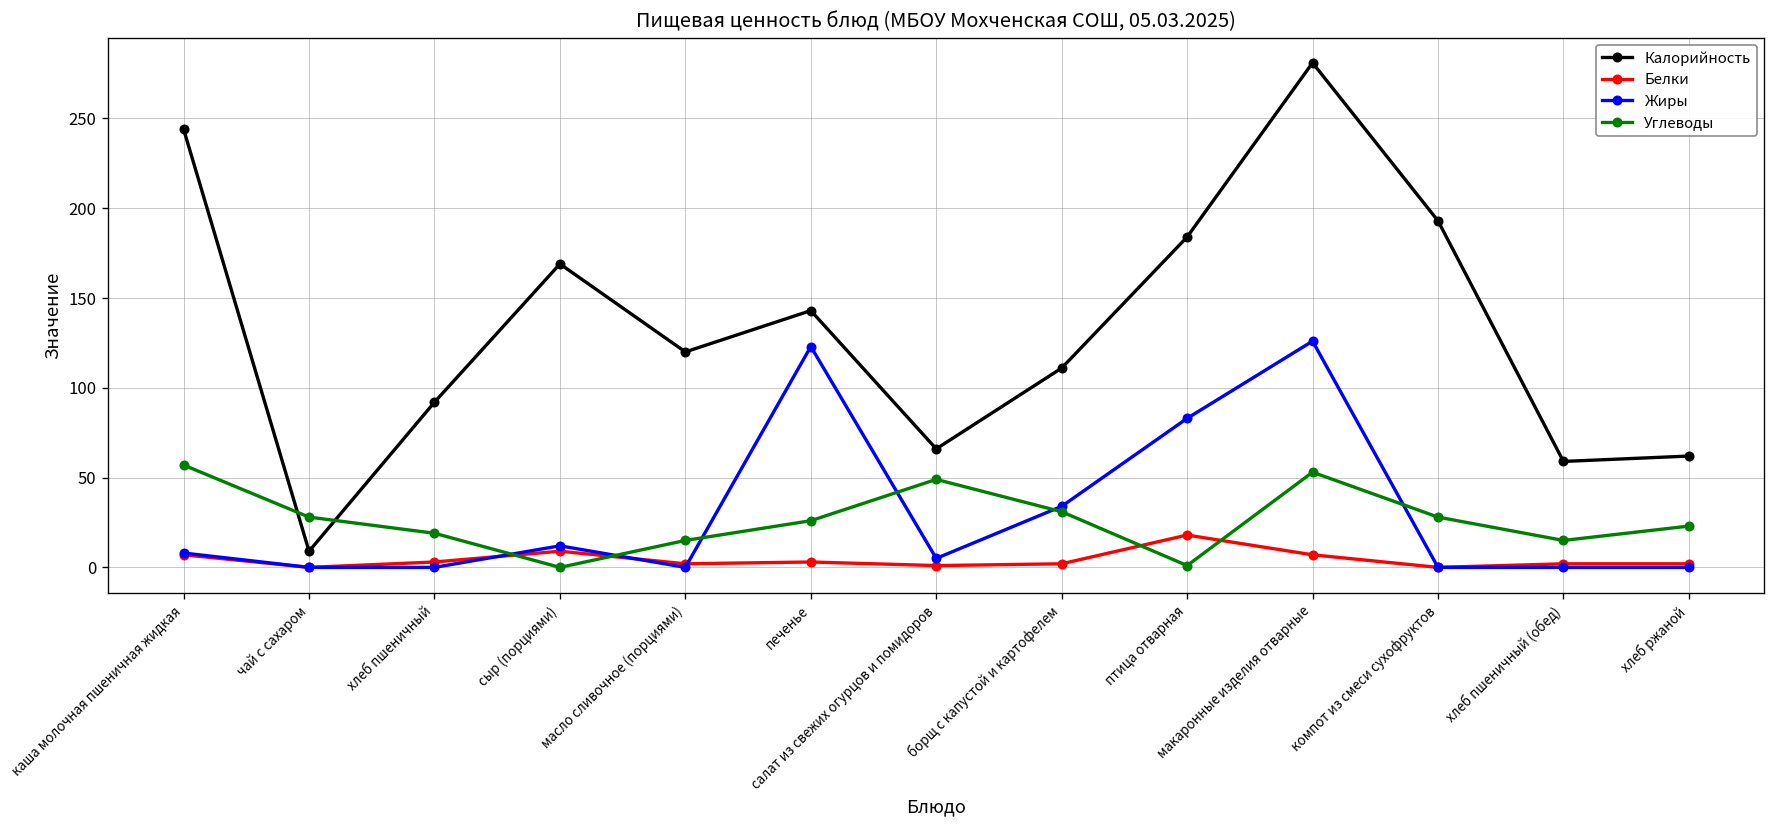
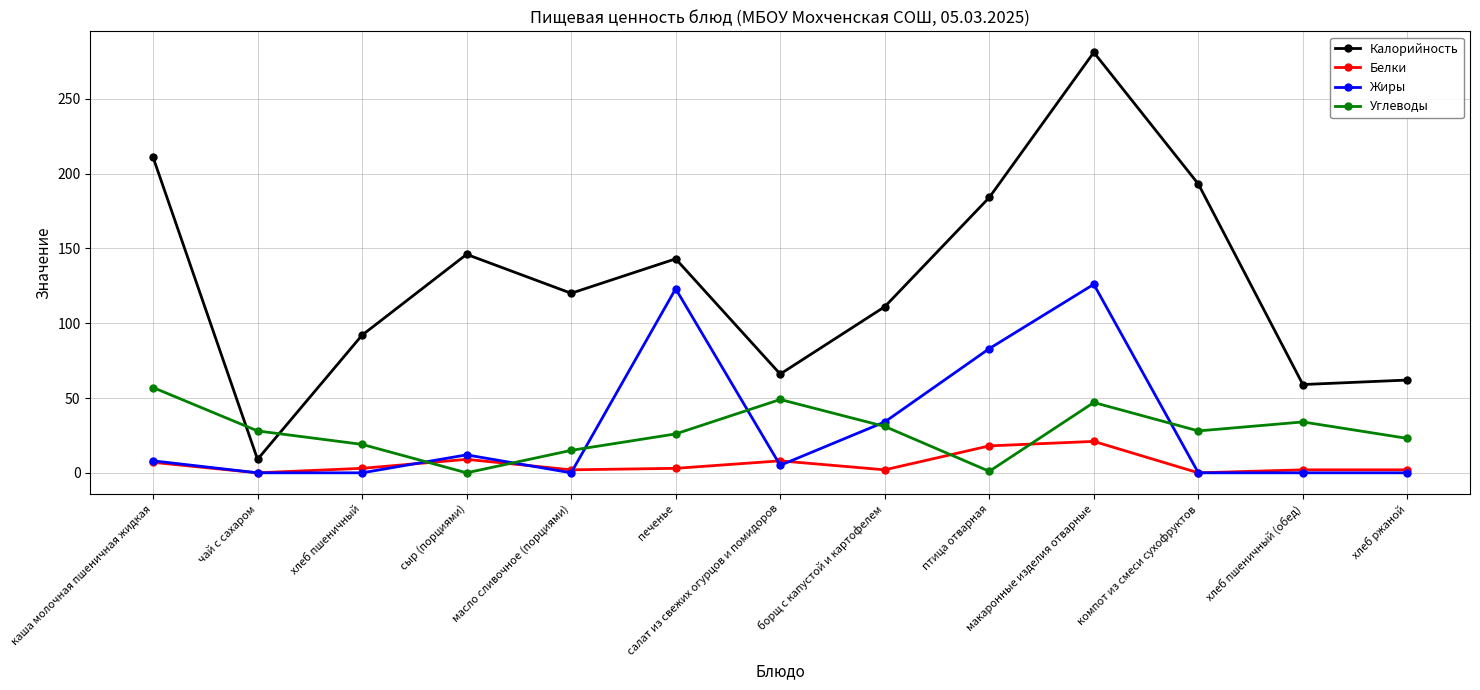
  {
    "Калорийность": {
-     "каша молочная пшеничная жидкая": 244,
+     "каша молочная пшеничная жидкая": 211,
      "чай с сахаром": 9,
      "хлеб пшеничный": 92,
-     "сыр (порциями)": 169,
+     "сыр (порциями)": 146,
      "масло сливочное (порциями)": 120,
      "печенье": 143,
      "салат из свежих огурцов и помидоров": 66,
      "борщ с капустой и картофелем": 111,
      "птица отварная": 184,
      "макаронные изделия отварные": 281,
      "компот из смеси сухофруктов": 193,
      "хлеб пшеничный (обед)": 59,
      "хлеб ржаной": 62
    },
    "Белки": {
      "хлеб пшеничный": 3,
      "сыр (порциями)": 9,
      "масло сливочное (порциями)": 2,
      "печенье": 3,
-     "салат из свежих огурцов и помидоров": 1,
+     "салат из свежих огурцов и помидоров": 8,
      "борщ с капустой и картофелем": 2,
      "птица отварная": 18,
-     "макаронные изделия отварные": 7,
+     "макаронные изделия отварные": 21,
      "хлеб пшеничный (обед)": 2,
      "хлеб ржаной": 2
    },
    "Жиры": {
      "хлеб пшеничный": 0,
      "сыр (порциями)": 12,
      "масло сливочное (порциями)": 0,
      "печенье": 123,
      "салат из свежих огурцов и помидоров": 5,
      "борщ с капустой и картофелем": 34,
      "птица отварная": 83,
      "макаронные изделия отварные": 126,
      "хлеб пшеничный (обед)": 0,
      "хлеб ржаной": 0
    },
    "Углеводы": {
      "каша молочная пшеничная жидкая": 57,
      "чай с сахаром": 28,
      "хлеб пшеничный": 19,
      "сыр (порциями)": 0,
      "масло сливочное (порциями)": 15,
      "печенье": 26,
      "салат из свежих огурцов и помидоров": 49,
      "борщ с капустой и картофелем": 31,
      "птица отварная": 1,
-     "макаронные изделия отварные": 53,
+     "макаронные изделия отварные": 47,
      "компот из смеси сухофруктов": 28,
-     "хлеб пшеничный (обед)": 15,
+     "хлеб пшеничный (обед)": 34,
      "хлеб ржаной": 23
    }
  }
